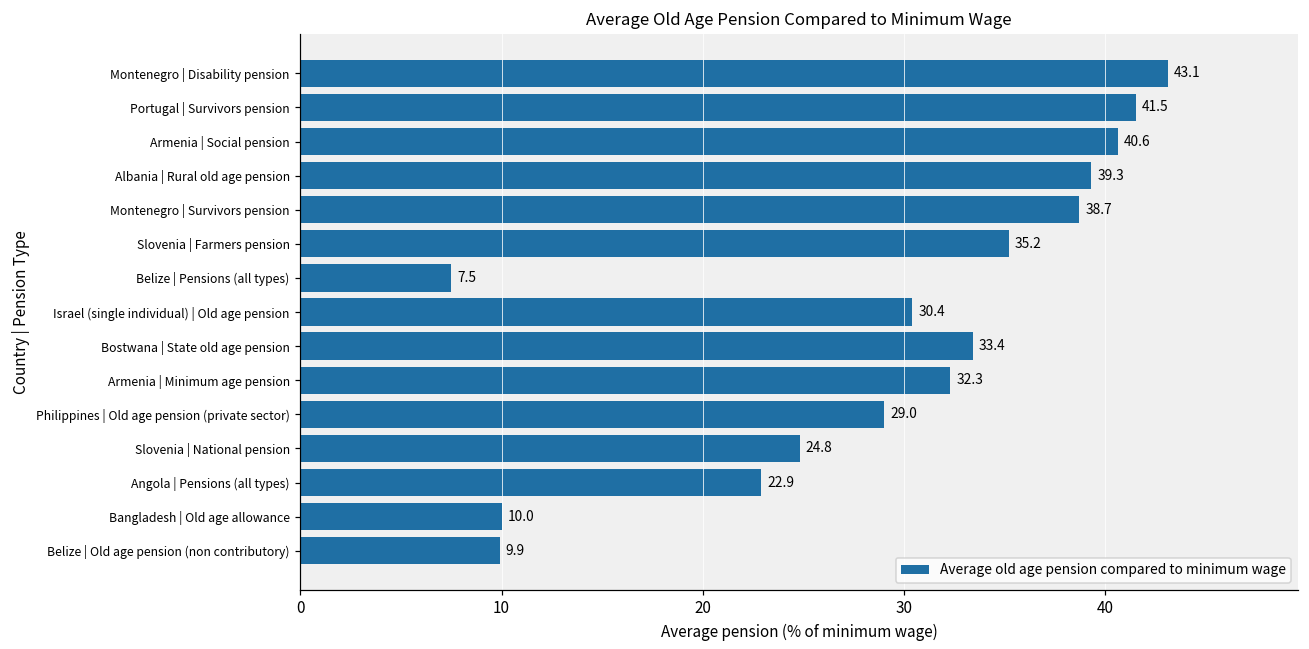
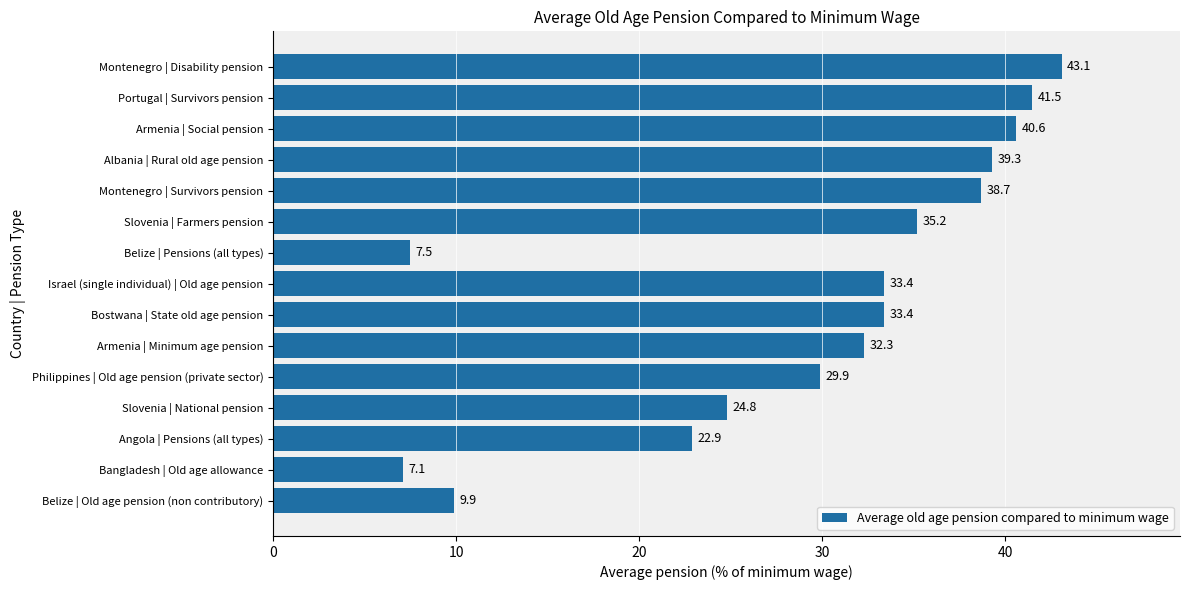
  {
    "Montenegro | Disability pension": 43.1,
    "Portugal | Survivors pension": 41.5,
    "Armenia | Social pension": 40.6,
    "Albania | Rural old age pension": 39.3,
    "Montenegro | Survivors pension": 38.7,
    "Slovenia | Farmers pension": 35.2,
    "Belize | Pensions (all types)": 7.5,
-   "Israel (single individual) | Old age pension": 30.4,
+   "Israel (single individual) | Old age pension": 33.4,
    "Bostwana | State old age pension": 33.4,
    "Armenia | Minimum age pension": 32.3,
-   "Philippines | Old age pension (private sector)": 29.0,
+   "Philippines | Old age pension (private sector)": 29.9,
    "Slovenia | National pension": 24.8,
    "Angola | Pensions (all types)": 22.9,
-   "Bangladesh | Old age allowance": 10.0,
+   "Bangladesh | Old age allowance": 7.1,
    "Belize | Old age pension (non contributory)": 9.9
  }
